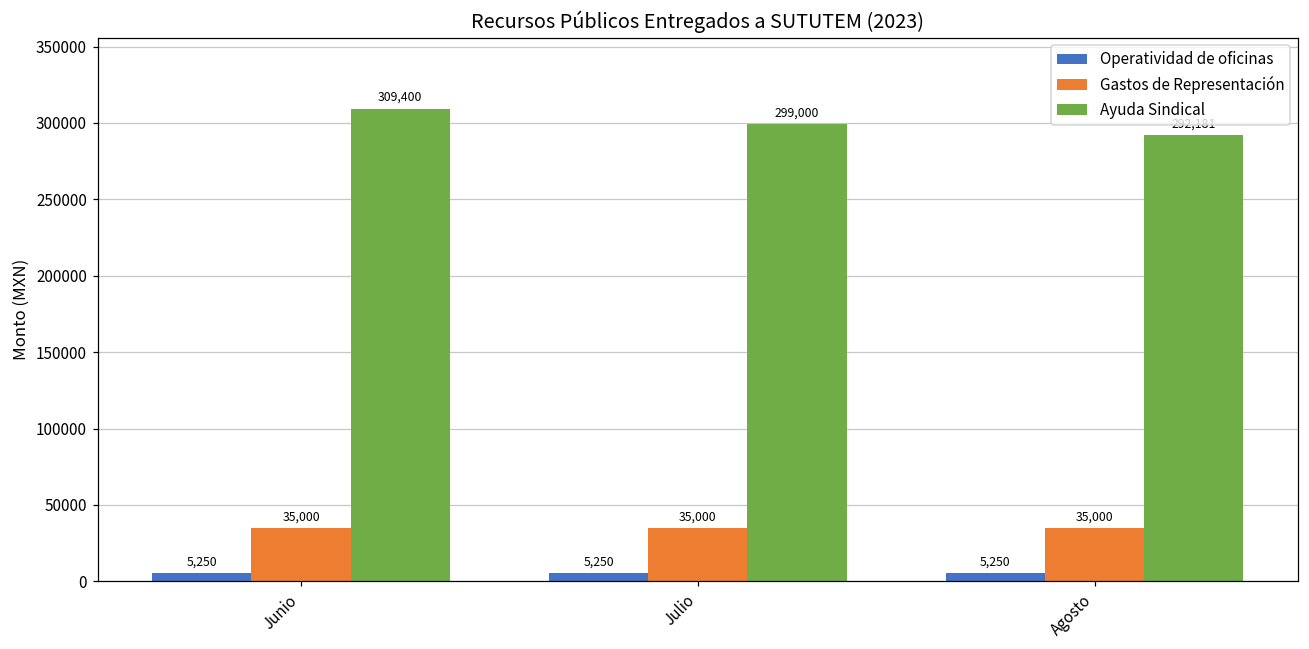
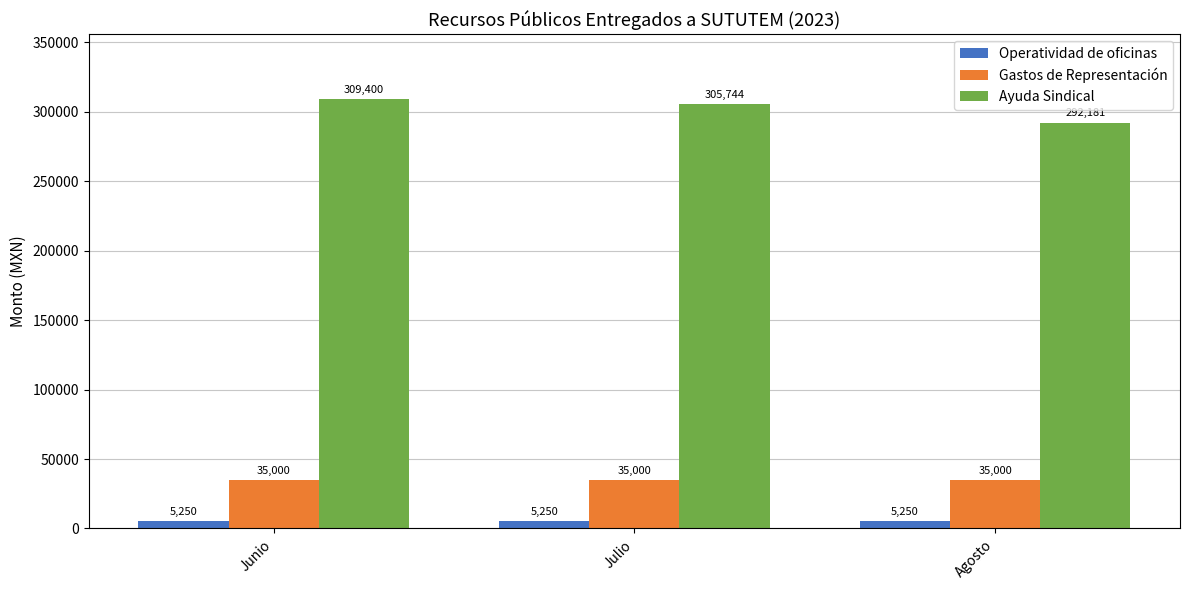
  {
    "Operatividad de oficinas": {
      "Junio": "5,250",
      "Julio": "5,250",
      "Agosto": "5,250"
    },
    "Gastos de Representación": {
      "Junio": "35,000",
      "Julio": "35,000",
      "Agosto": "35,000"
    },
    "Ayuda Sindical": {
      "Junio": "309,400",
-     "Julio": "299,000"
+     "Julio": "305,744"
    }
  }
